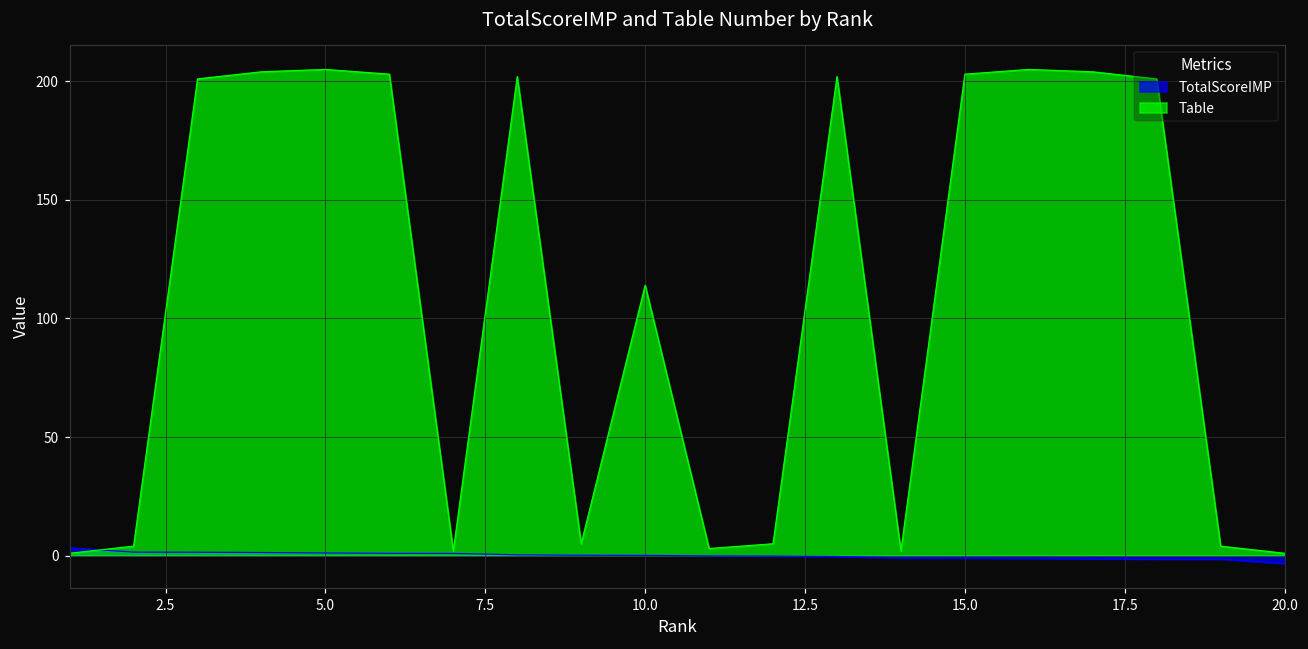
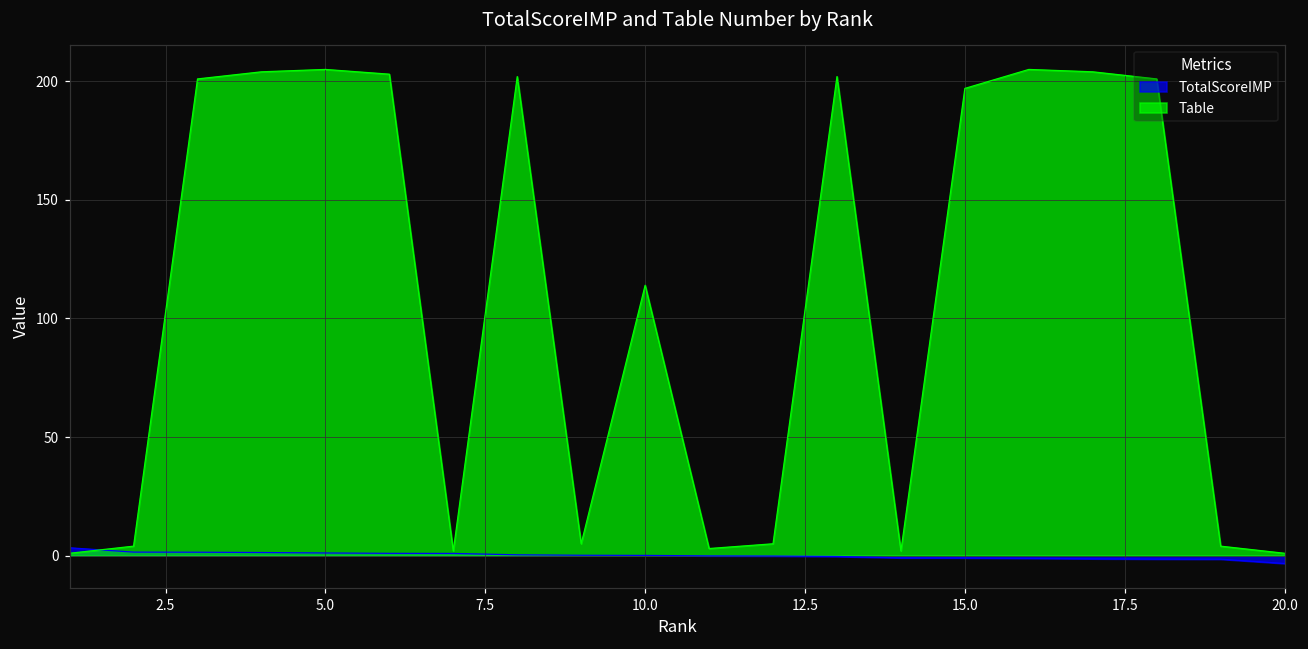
  {
    "Table": {
      "5.0": 205,
      "10.0": 114,
-     "15.0": 203
+     "15.0": 197
    }
  }
